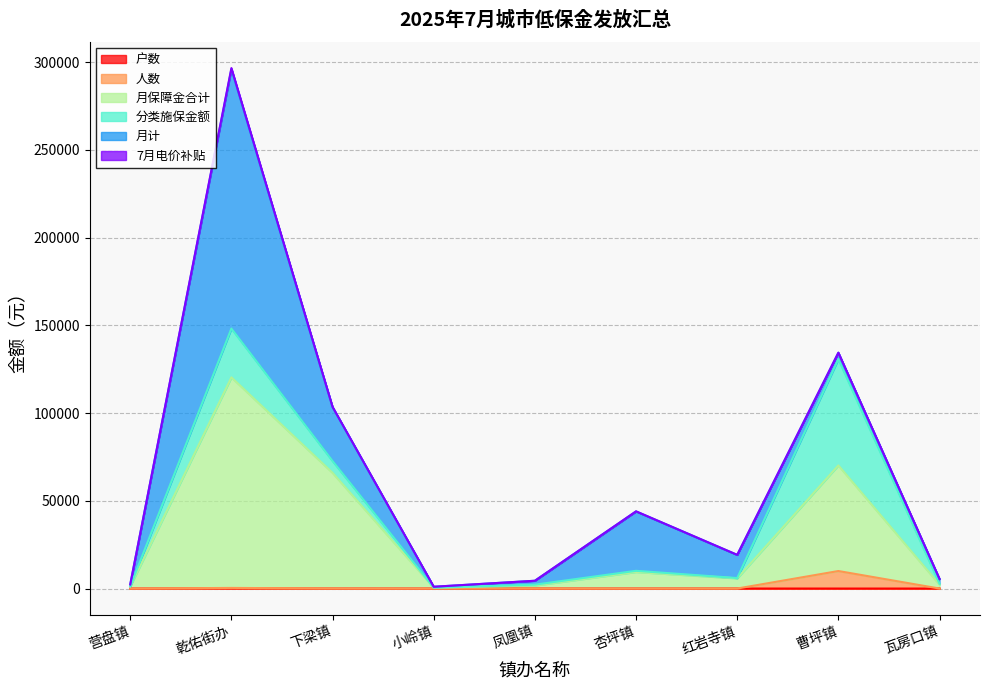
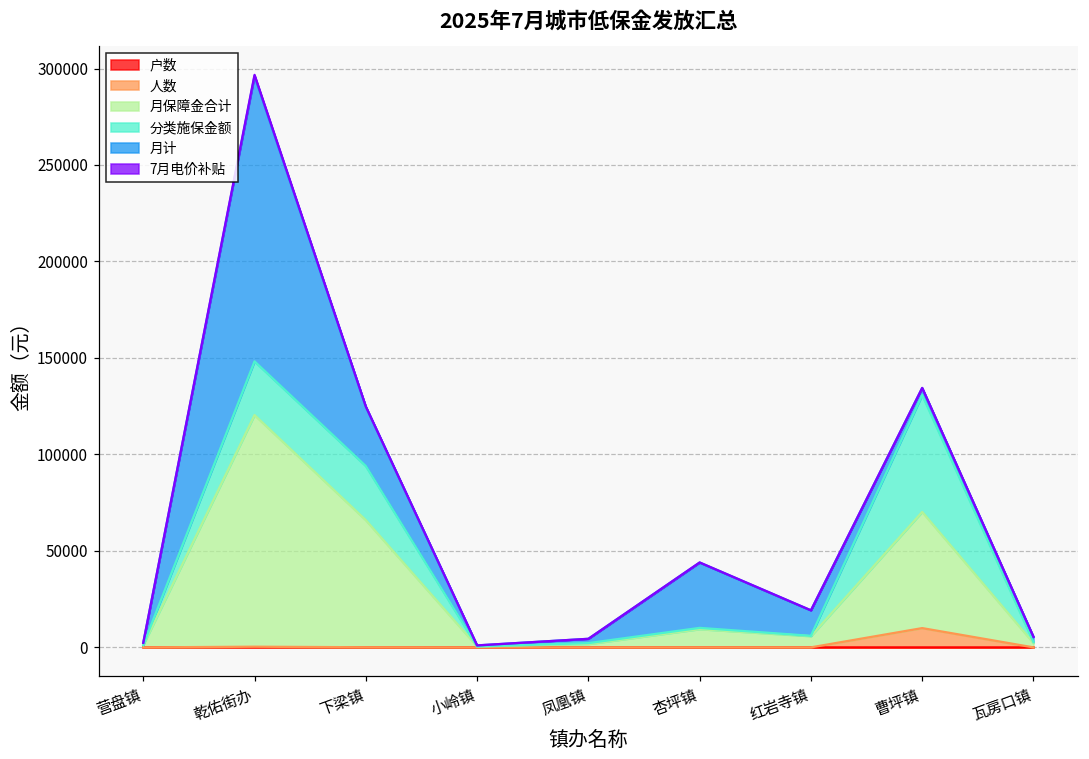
  {
    "户数": {
      "曹坪镇": 0
    },
    "人数": {
      "曹坪镇": 10000
    },
    "月保障金合计": {
      "乾佑街办": 120000,
      "下梁镇": 66000,
      "曹坪镇": 60000
    },
    "分类施保金额": {
      "乾佑街办": 28000,
-     "下梁镇": 7000,
+     "下梁镇": 28000,
      "曹坪镇": 61000
    }
  }
